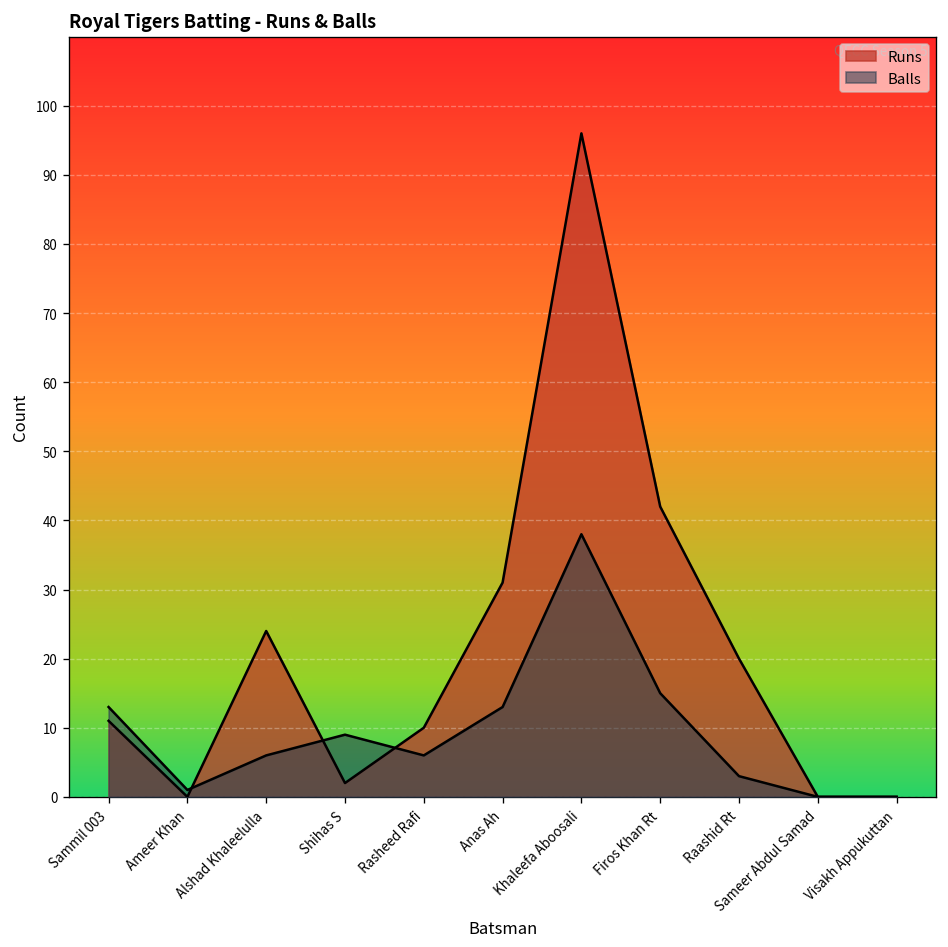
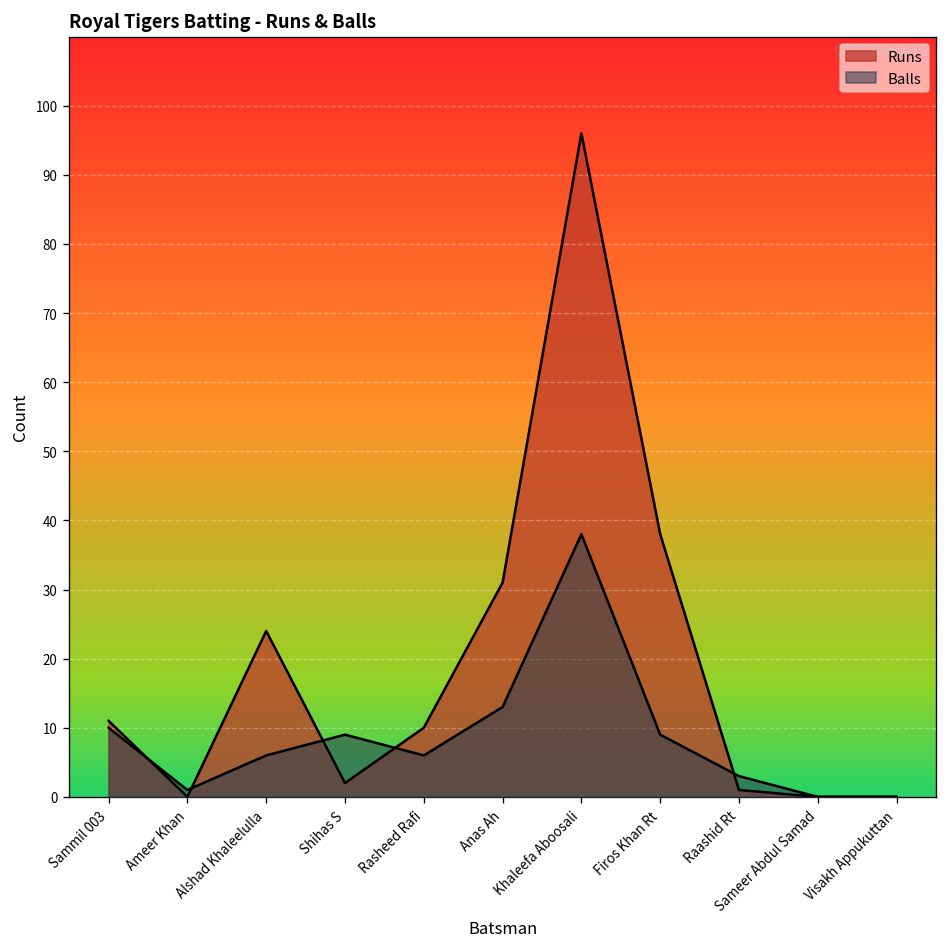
  {
    "Runs": {
      "Sammil 003": 11,
      "Ameer Khan": 0,
      "Alshad Khaleelulla": 24,
      "Shihas S": 2,
      "Rasheed Rafi": 10,
      "Anas Ah": 31,
      "Khaleefa Aboosali": 96,
-     "Firos Khan Rt": 42,
-     "Raashid Rt": 20
+     "Firos Khan Rt": 38,
+     "Raashid Rt": 1
    },
    "Balls": {
-     "Sammil 003": 13,
+     "Sammil 003": 10,
      "Ameer Khan": 1,
      "Alshad Khaleelulla": 6,
      "Shihas S": 9,
      "Rasheed Rafi": 6,
      "Anas Ah": 13,
      "Khaleefa Aboosali": 38,
-     "Firos Khan Rt": 15,
+     "Firos Khan Rt": 9,
      "Raashid Rt": 3
    }
  }
